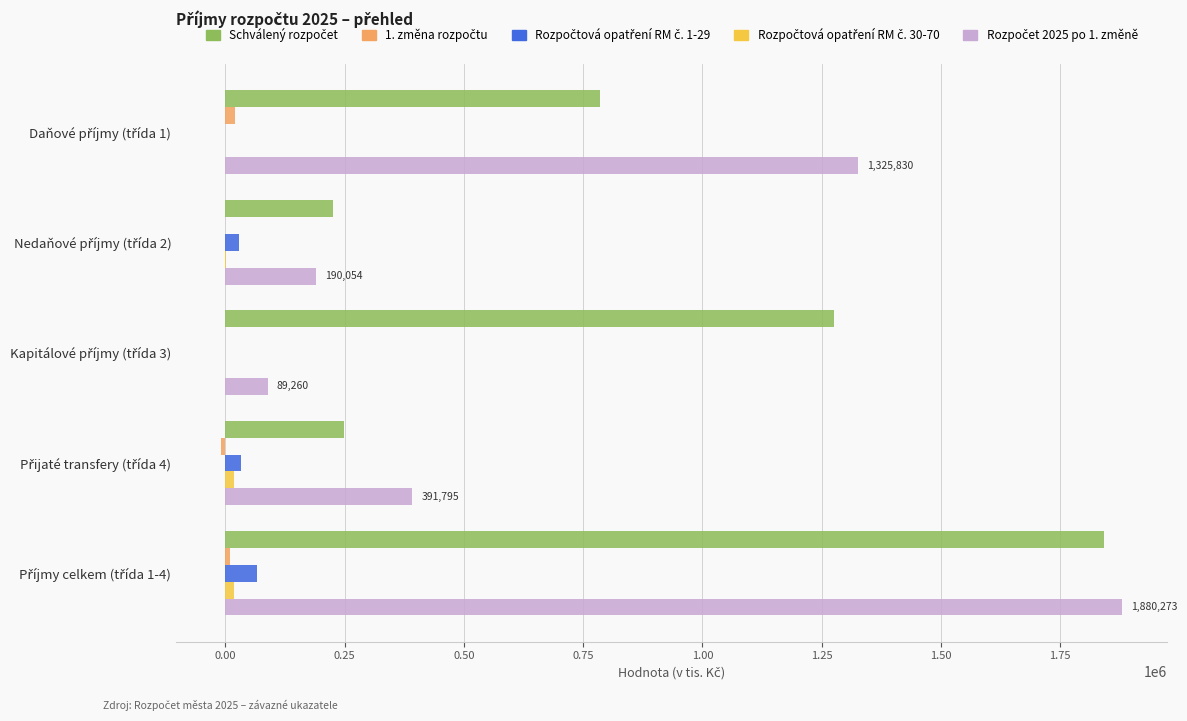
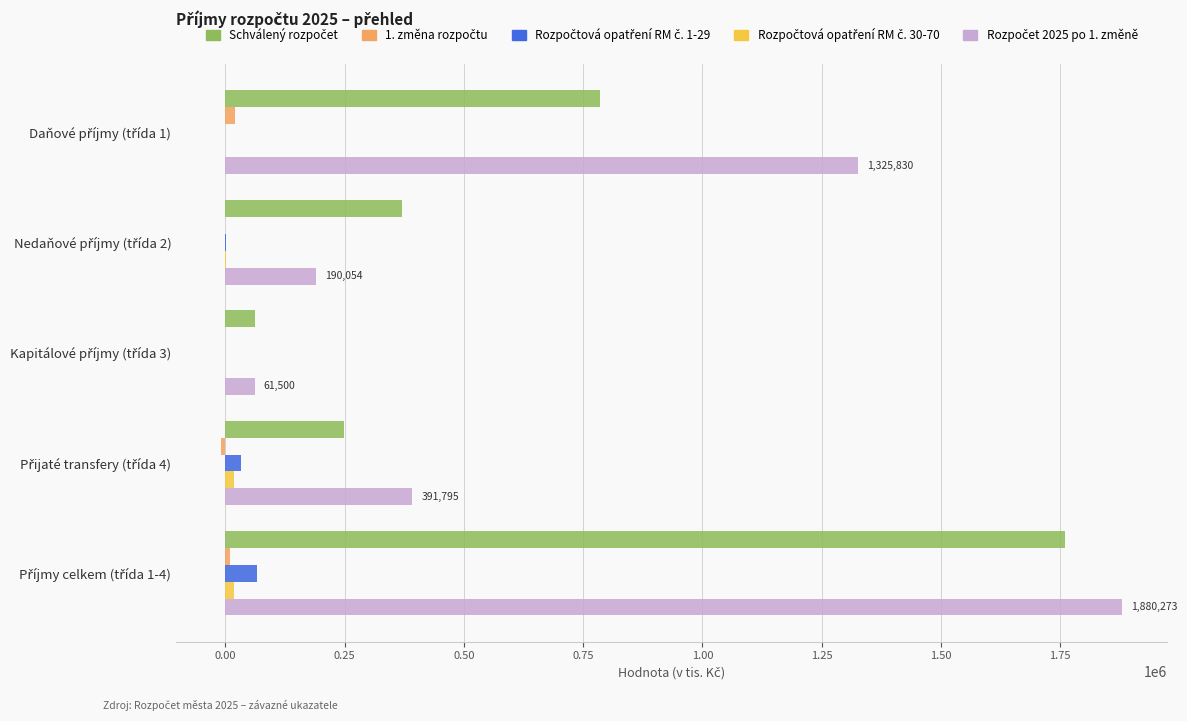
  {
    "Schválený rozpočet": {
      "Daňové příjmy (třída 1)": "790000",
-     "Nedaňové příjmy (třída 2)": "230000",
-     "Kapitálové příjmy (třída 3)": "1270000",
+     "Nedaňové příjmy (třída 2)": "370000",
+     "Kapitálové příjmy (třída 3)": "60000",
      "Přijaté transfery (třída 4)": "250000",
-     "Příjmy celkem (třída 1-4)": "1840000"
+     "Příjmy celkem (třída 1-4)": "1760000"
    },
    "Rozpočtová opatření RM č. 1-29": {
      "Daňové příjmy (třída 1)": "0",
-     "Nedaňové příjmy (třída 2)": "30000",
+     "Nedaňové příjmy (třída 2)": "0",
      "Kapitálové příjmy (třída 3)": "0",
      "Přijaté transfery (třída 4)": "30000",
      "Příjmy celkem (třída 1-4)": "70000"
    },
    "Rozpočet 2025 po 1. změně": {
      "Daňové příjmy (třída 1)": "1,325,830",
      "Nedaňové příjmy (třída 2)": "190,054",
-     "Kapitálové příjmy (třída 3)": "89,260",
+     "Kapitálové příjmy (třída 3)": "61,500",
      "Přijaté transfery (třída 4)": "391,795",
      "Příjmy celkem (třída 1-4)": "1,880,273"
    }
  }
